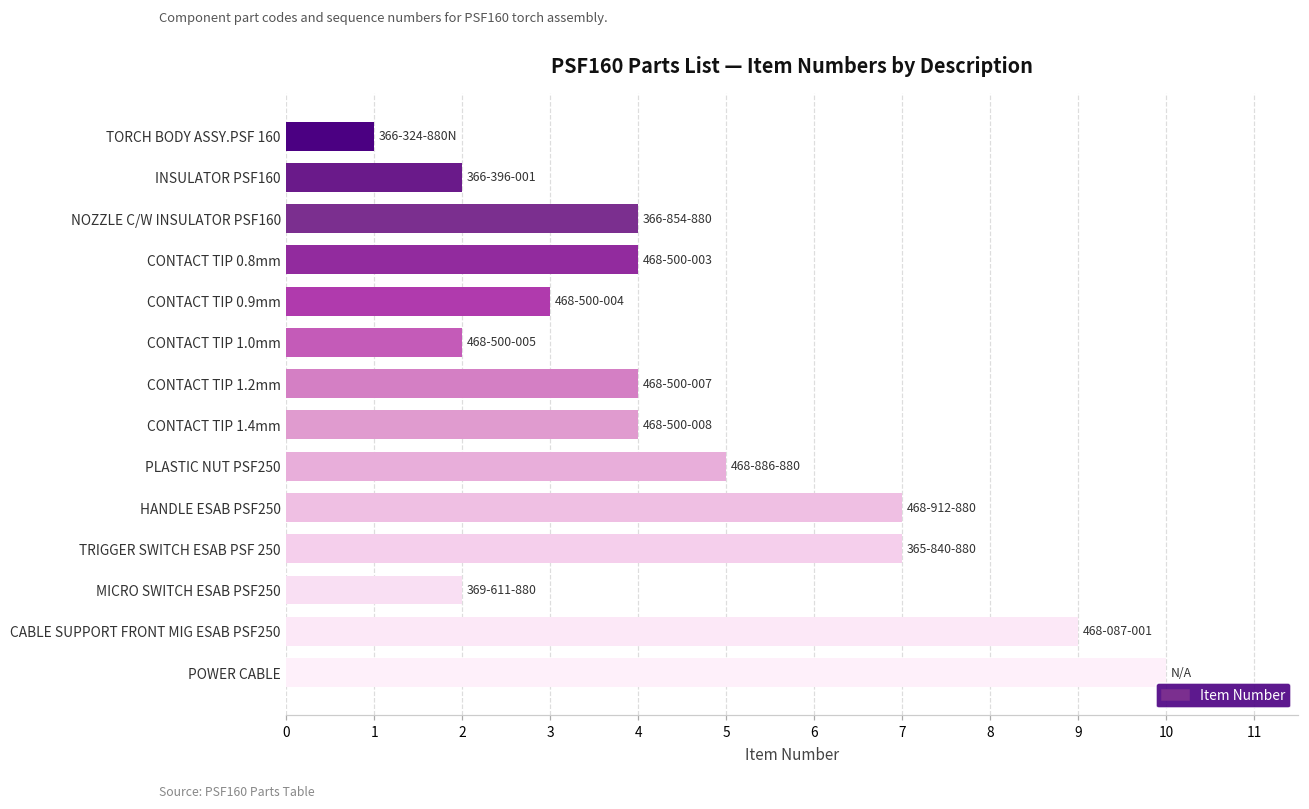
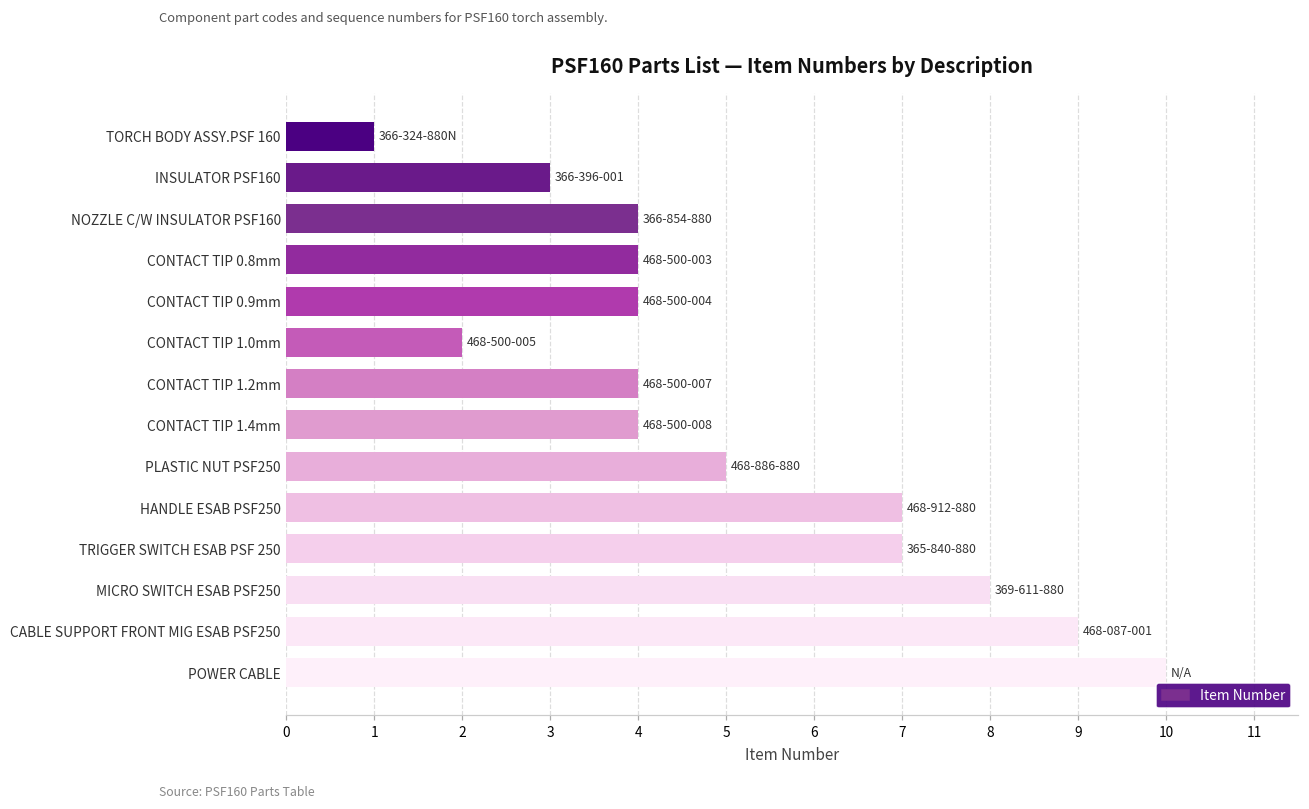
  {
-   "INSULATOR PSF160": 2,
-   "CONTACT TIP 0.9mm": 3,
-   "MICRO SWITCH ESAB PSF250": 2,
+   "INSULATOR PSF160": 3,
+   "CONTACT TIP 0.9mm": 4,
+   "MICRO SWITCH ESAB PSF250": 8,
    "POWER CABLE": 10
  }
